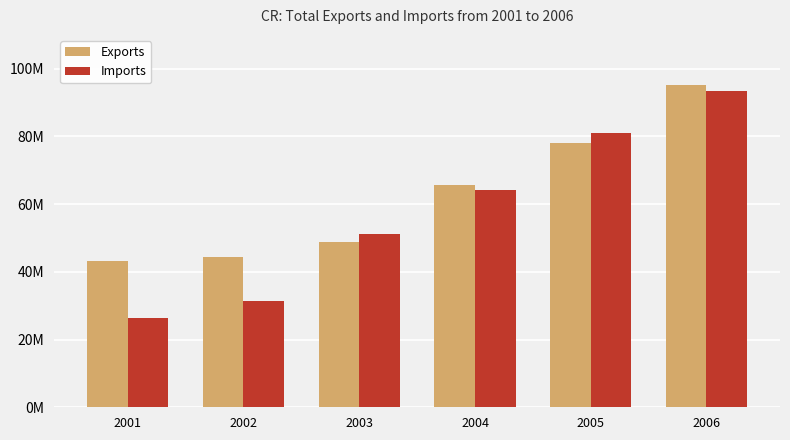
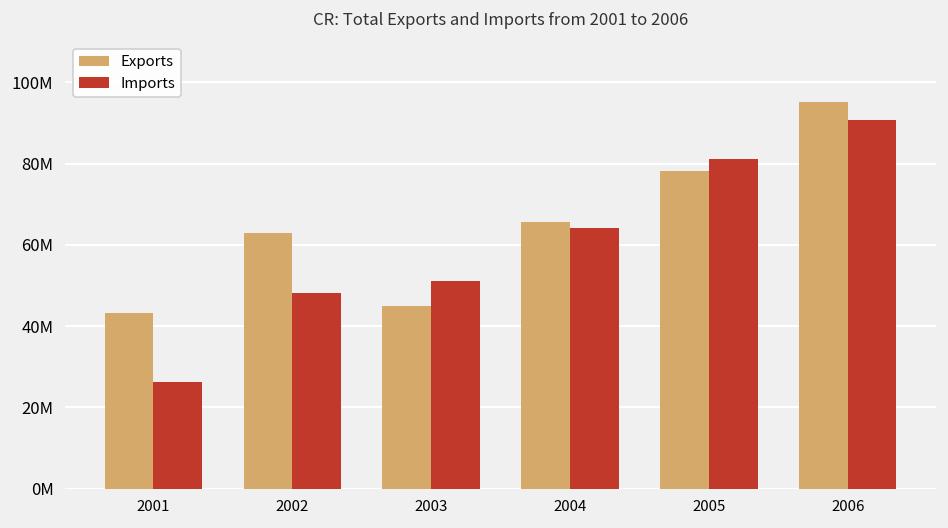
  {
    "Exports": {
      "2001": 43000000,
-     "2002": 44000000,
-     "2003": 49000000,
+     "2002": 63000000,
+     "2003": 45000000,
      "2004": 66000000,
      "2005": 78000000,
      "2006": 95000000
    },
    "Imports": {
      "2001": 26000000,
-     "2002": 31000000,
+     "2002": 48000000,
      "2003": 51000000,
      "2004": 64000000,
      "2005": 81000000,
-     "2006": 93000000
+     "2006": 91000000
    }
  }
